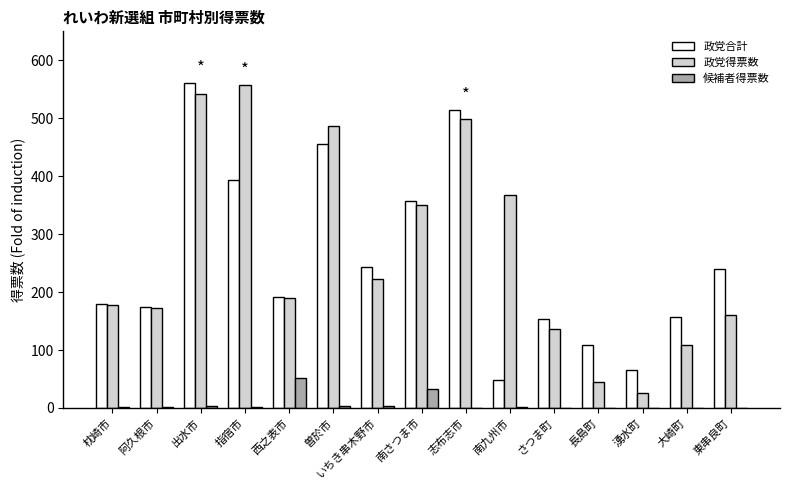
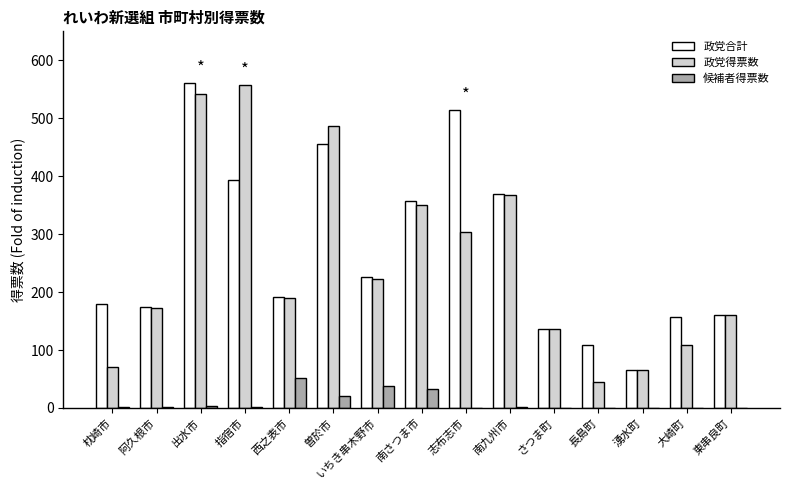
  {
    "政党合計": {
      "枕崎市": 180,
      "阿久根市": 170,
      "出水市": 560,
      "指宿市": 390,
      "西之表市": 190,
      "曽於市": 460,
-     "いちき串木野市": 240,
+     "いちき串木野市": 230,
      "南さつま市": 360,
      "志布志市": 520,
-     "南九州市": 50,
-     "さつま町": 150,
+     "南九州市": 370,
+     "さつま町": 140,
      "長島町": 110,
      "湧水町": 70,
      "大崎町": 160,
-     "東串良町": 240
+     "東串良町": 160
    },
    "政党得票数": {
-     "枕崎市": 180,
+     "枕崎市": 70,
      "阿久根市": 170,
      "出水市": 540,
      "指宿市": 560,
      "西之表市": 190,
      "曽於市": 490,
      "いちき串木野市": 220,
      "南さつま市": 350,
-     "志布志市": 500,
+     "志布志市": 300,
      "南九州市": 370,
      "さつま町": 140,
      "長島町": 50,
-     "湧水町": 30,
+     "湧水町": 70,
      "大崎町": 110,
      "東串良町": 160
    },
    "候補者得票数": {
      "西之表市": 50,
-     "曽於市": 0,
-     "いちき串木野市": 0,
+     "曽於市": 20,
+     "いちき串木野市": 40,
      "南さつま市": 30,
      "志布志市": 0,
      "さつま町": 0,
      "長島町": 0,
      "湧水町": 0,
      "大崎町": 0,
      "東串良町": 0
    }
  }
